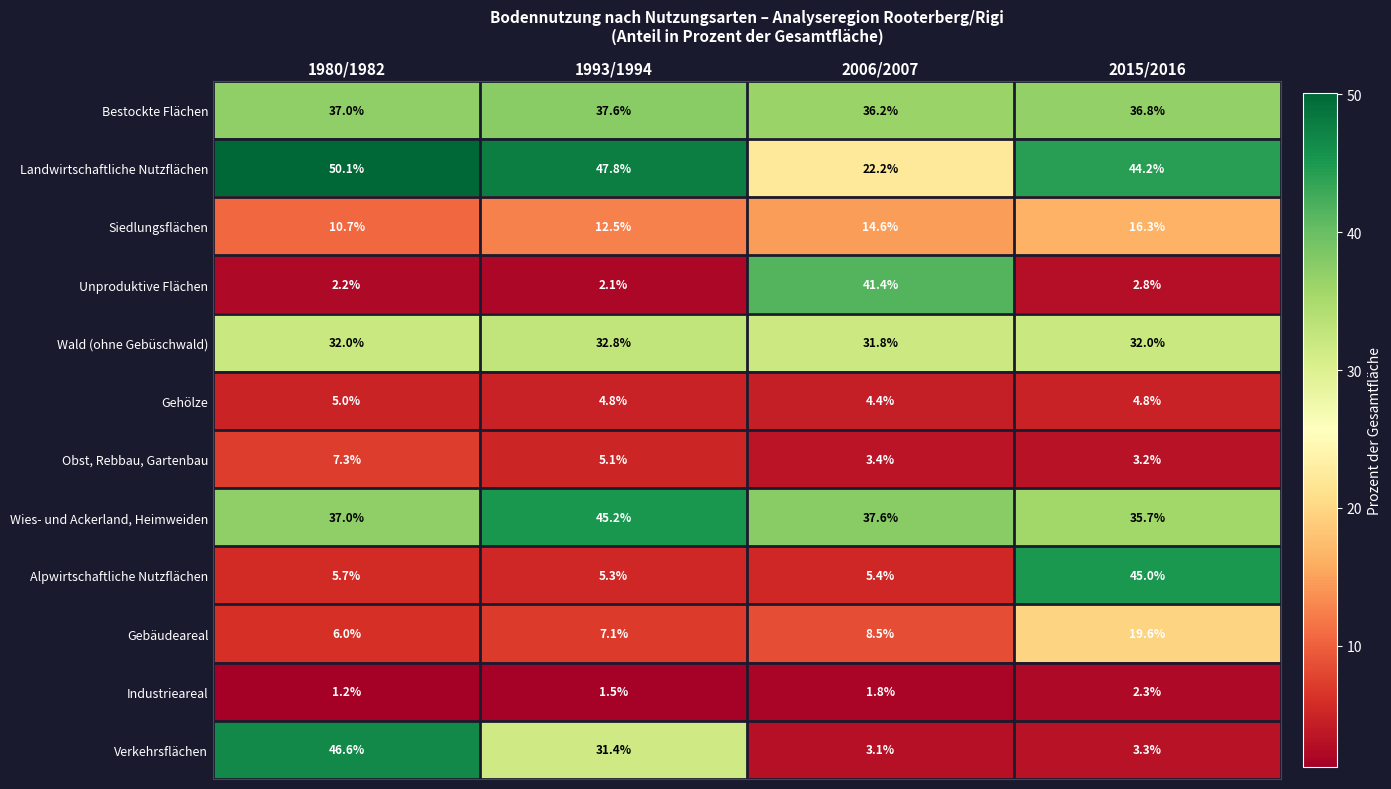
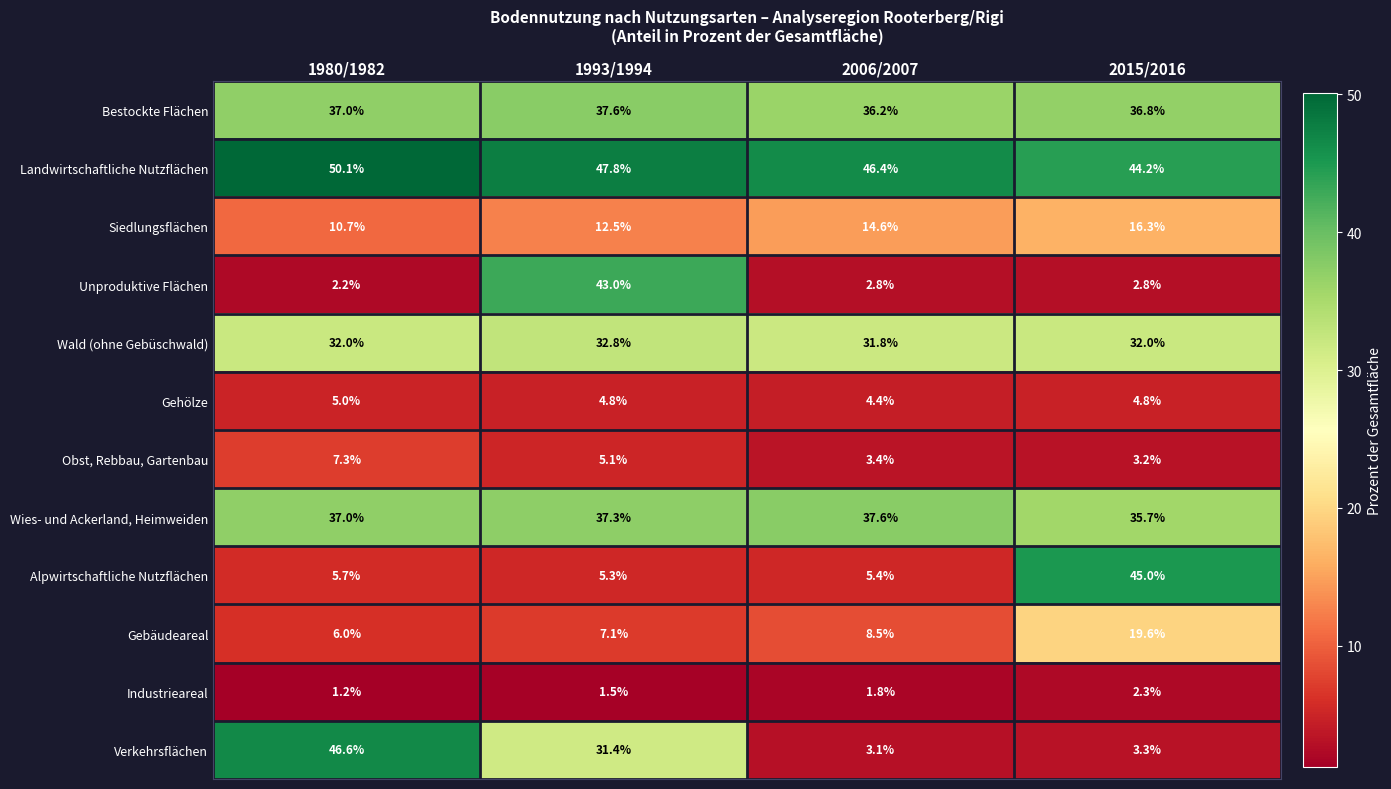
  {
    "Bestockte Flächen": {
      "1980/1982": "37.0%",
      "1993/1994": "37.6%",
      "2006/2007": "36.2%",
      "2015/2016": "36.8%"
    },
    "Landwirtschaftliche Nutzflächen": {
      "1980/1982": "50.1%",
      "1993/1994": "47.8%",
-     "2006/2007": "22.2%",
+     "2006/2007": "46.4%",
      "2015/2016": "44.2%"
    },
    "Siedlungsflächen": {
      "1980/1982": "10.7%",
      "1993/1994": "12.5%",
      "2006/2007": "14.6%",
      "2015/2016": "16.3%"
    },
    "Unproduktive Flächen": {
      "1980/1982": "2.2%",
-     "1993/1994": "2.1%",
-     "2006/2007": "41.4%",
+     "1993/1994": "43.0%",
+     "2006/2007": "2.8%",
      "2015/2016": "2.8%"
    },
    "Wald (ohne Gebüschwald)": {
      "1980/1982": "32.0%",
      "1993/1994": "32.8%",
      "2006/2007": "31.8%",
      "2015/2016": "32.0%"
    },
    "Gehölze": {
      "1980/1982": "5.0%",
      "1993/1994": "4.8%",
      "2006/2007": "4.4%",
      "2015/2016": "4.8%"
    },
    "Obst, Rebbau, Gartenbau": {
      "1980/1982": "7.3%",
      "1993/1994": "5.1%",
      "2006/2007": "3.4%",
      "2015/2016": "3.2%"
    },
    "Wies- und Ackerland, Heimweiden": {
      "1980/1982": "37.0%",
-     "1993/1994": "45.2%",
+     "1993/1994": "37.3%",
      "2006/2007": "37.6%",
      "2015/2016": "35.7%"
    },
    "Alpwirtschaftliche Nutzflächen": {
      "1980/1982": "5.7%",
      "1993/1994": "5.3%",
      "2006/2007": "5.4%",
      "2015/2016": "45.0%"
    },
    "Gebäudeareal": {
      "1980/1982": "6.0%",
      "1993/1994": "7.1%",
      "2006/2007": "8.5%",
      "2015/2016": "19.6%"
    },
    "Industrieareal": {
      "1980/1982": "1.2%",
      "1993/1994": "1.5%",
      "2006/2007": "1.8%",
      "2015/2016": "2.3%"
    },
    "Verkehrsflächen": {
      "1980/1982": "46.6%",
      "1993/1994": "31.4%",
      "2006/2007": "3.1%",
      "2015/2016": "3.3%"
    }
  }
